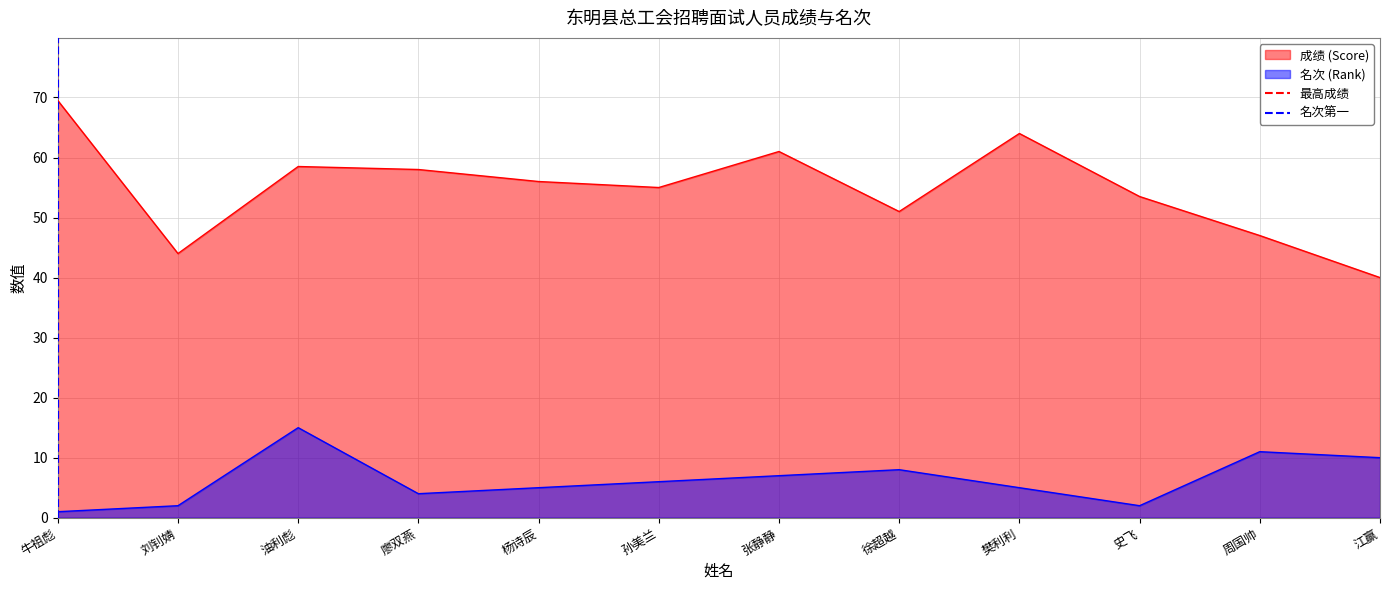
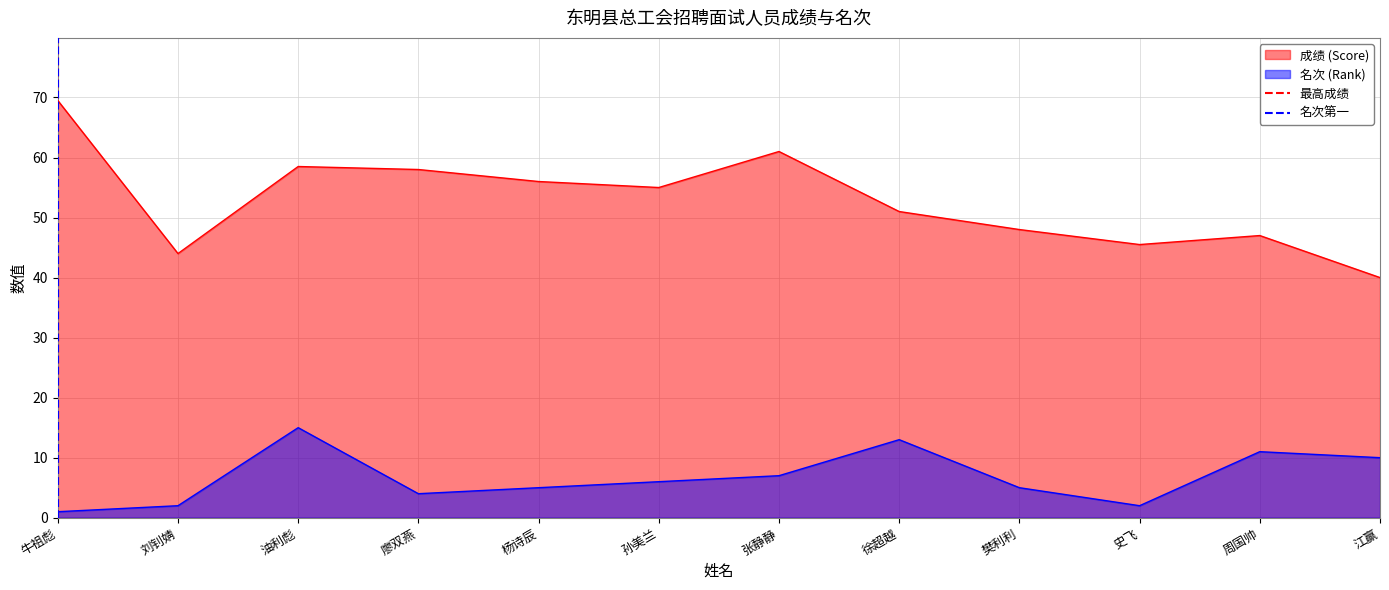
  {
    "成绩 (Score)": {
      "牛祖彪": 70,
      "刘钊婧": 44,
      "油利彪": 59,
      "廖双燕": 58,
      "杨诗辰": 56,
      "孙美兰": 55,
      "张静静": 61,
      "徐超越": 51,
-     "樊利利": 64,
-     "史飞": 54,
+     "樊利利": 48,
+     "史飞": 46,
      "周国帅": 47,
      "江赢": 40
    },
    "名次 (Rank)": {
      "牛祖彪": 1,
      "刘钊婧": 2,
      "油利彪": 15,
      "廖双燕": 4,
      "杨诗辰": 5,
      "孙美兰": 6,
      "张静静": 7,
-     "徐超越": 8,
+     "徐超越": 13,
      "樊利利": 5,
      "史飞": 2,
      "周国帅": 11,
      "江赢": 10
    }
  }
